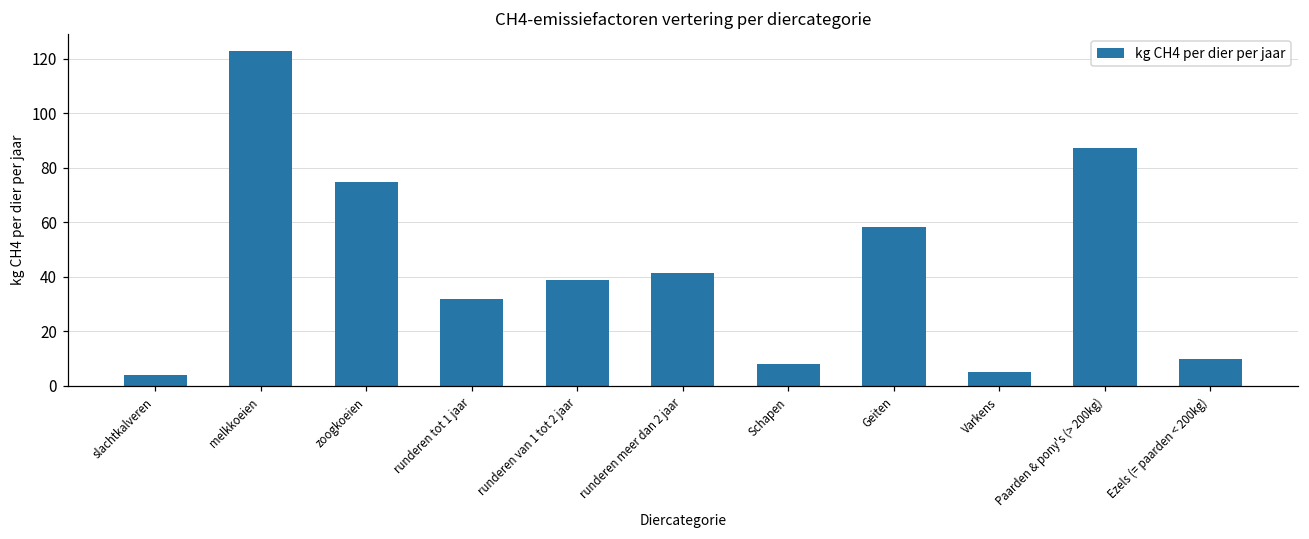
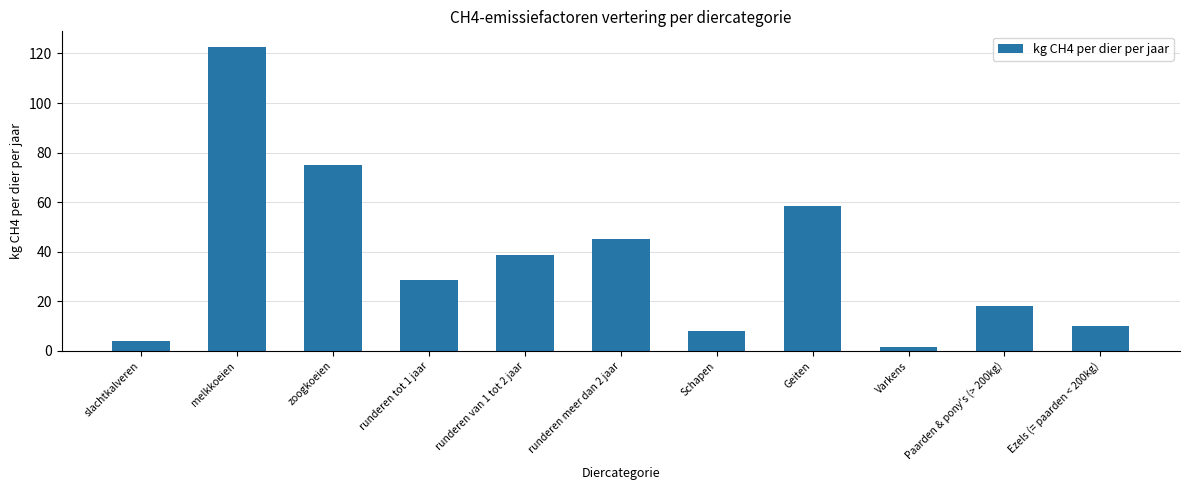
  {
    "slachtkalveren": 4,
    "melkkoeien": 123,
    "zoogkoeien": 75,
-   "runderen tot 1 jaar": 32,
+   "runderen tot 1 jaar": 29,
    "runderen van 1 tot 2 jaar": 39,
-   "runderen meer dan 2 jaar": 41,
+   "runderen meer dan 2 jaar": 45,
    "Schapen": 8,
    "Geiten": 58,
-   "Varkens": 5,
-   "Paarden & pony's (> 200kg)": 87,
+   "Varkens": 2,
+   "Paarden & pony's (> 200kg)": 18,
    "Ezels (= paarden < 200kg)": 10
  }
